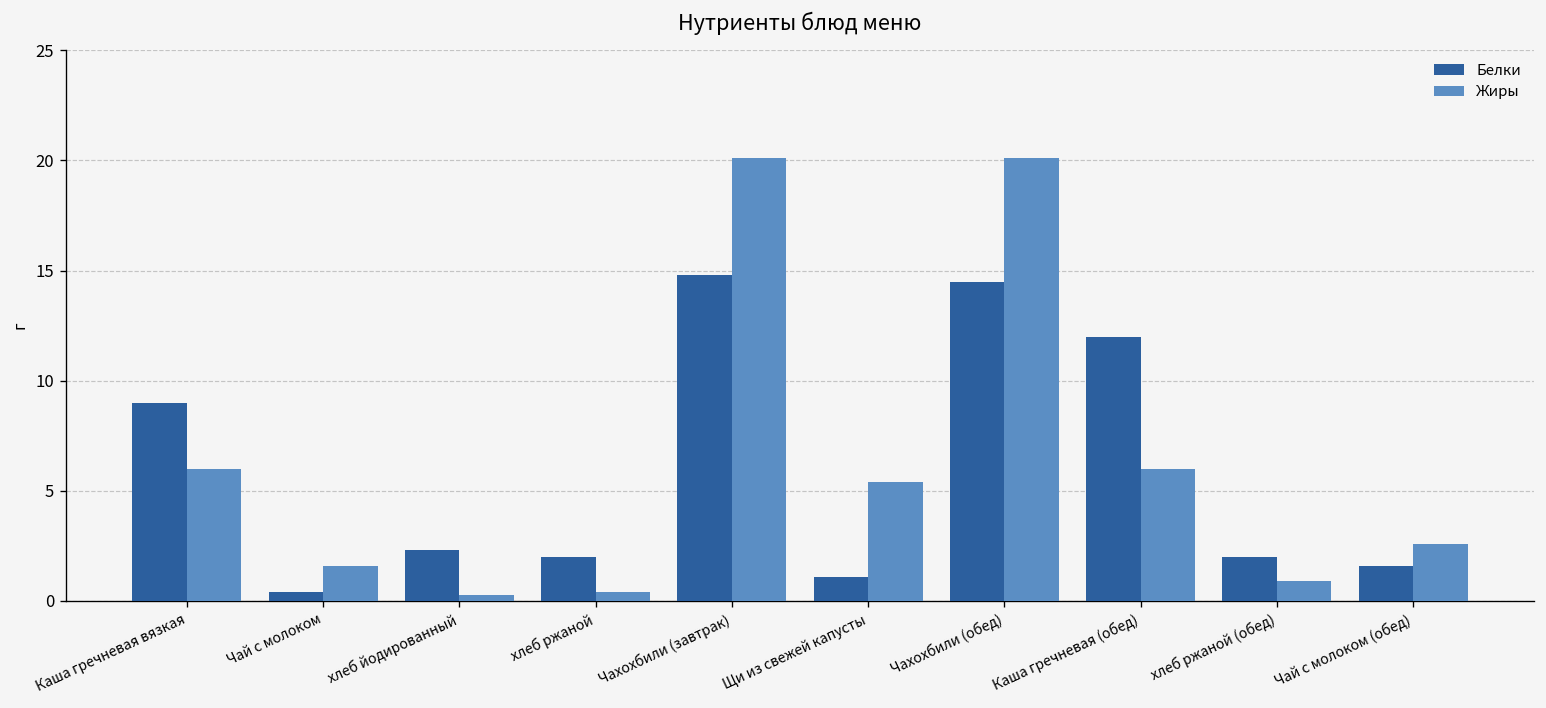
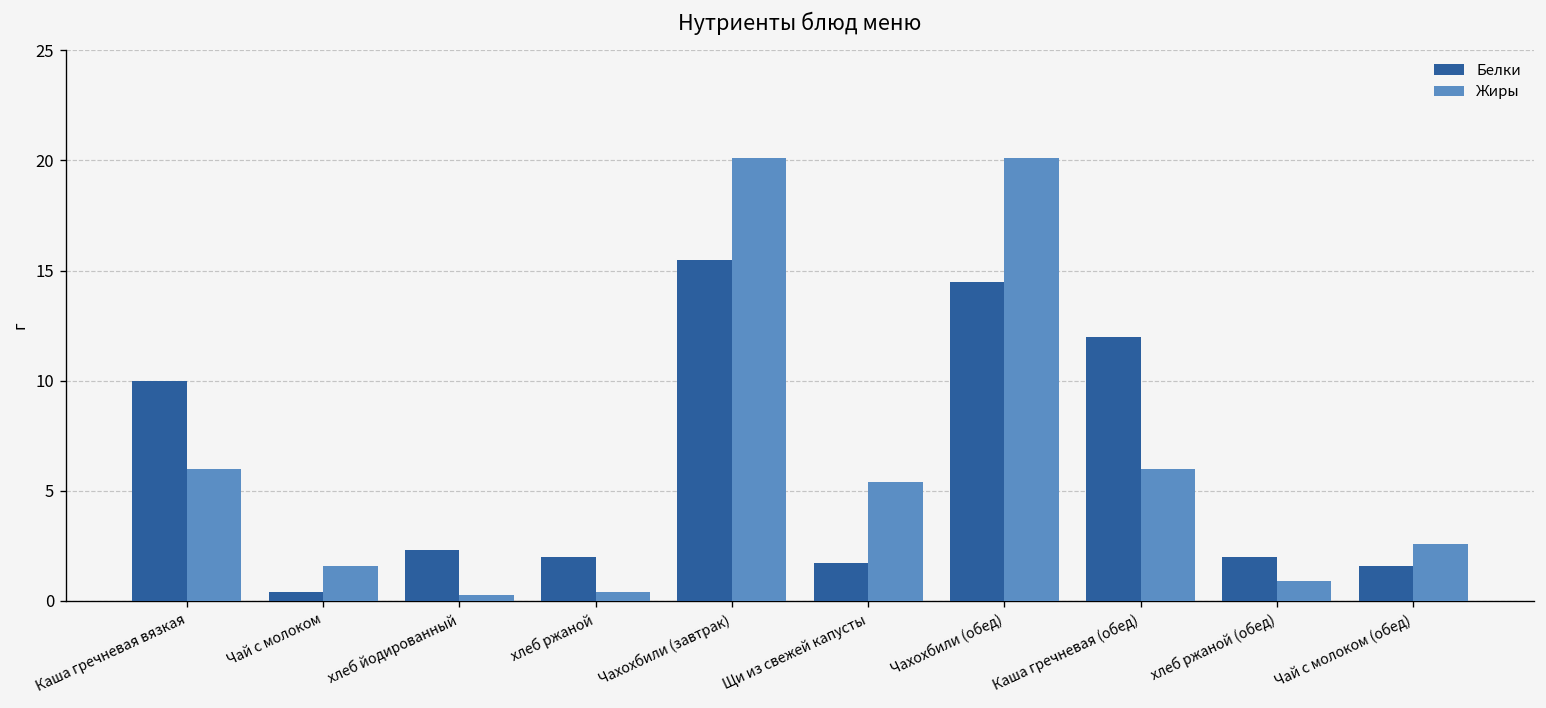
  {
    "Белки": {
-     "Каша гречневая вязкая": 9,
+     "Каша гречневая вязкая": 10,
      "Чай с молоком": 0.4,
      "хлеб йодированный": 2.3,
      "хлеб ржаной": 2.0,
-     "Чахохбили (завтрак)": 14.8,
-     "Щи из свежей капусты": 1.1,
+     "Чахохбили (завтрак)": 15.5,
+     "Щи из свежей капусты": 1.7,
      "Чахохбили (обед)": 14.5,
      "Каша гречневая (обед)": 12.0,
      "хлеб ржаной (обед)": 2.0,
      "Чай с молоком (обед)": 1.6
    },
    "Жиры": {
      "Каша гречневая вязкая": 6.0,
      "Чай с молоком": 1.6,
      "хлеб йодированный": 0.3,
      "хлеб ржаной": 0.4,
      "Чахохбили (завтрак)": 20.1,
      "Щи из свежей капусты": 5.4,
      "Чахохбили (обед)": 20.1,
      "Каша гречневая (обед)": 6.0,
      "хлеб ржаной (обед)": 0.9,
      "Чай с молоком (обед)": 2.6
    }
  }
